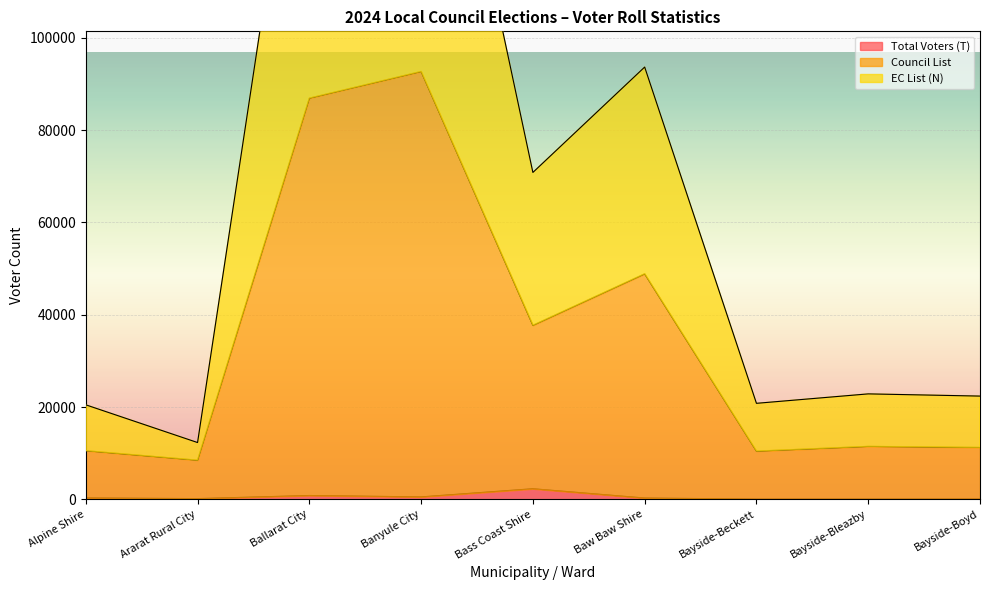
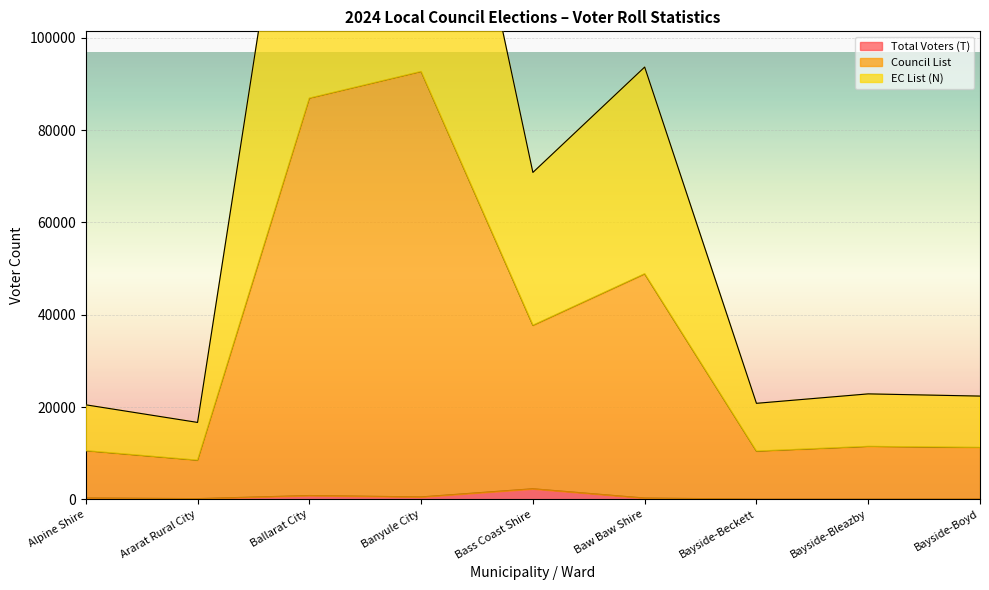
  {
    "Total Voters (T)": {
      "Alpine Shire": 0,
      "Ararat Rural City": 0,
      "Ballarat City": 1000,
      "Banyule City": 1000,
      "Bass Coast Shire": 2000,
      "Baw Baw Shire": 0,
      "Bayside-Beckett": 0,
      "Bayside-Bleazby": 0,
      "Bayside-Boyd": 0
    },
    "Council List": {
      "Alpine Shire": 10000,
      "Ararat Rural City": 8000,
      "Ballarat City": 86000,
      "Banyule City": 92000,
      "Bass Coast Shire": 35000,
      "Baw Baw Shire": 49000,
      "Bayside-Beckett": 10000,
      "Bayside-Bleazby": 11000,
      "Bayside-Boyd": 11000
    },
    "EC List (N)": {
      "Alpine Shire": 10000,
-     "Ararat Rural City": 4000,
+     "Ararat Rural City": 8000,
      "Bass Coast Shire": 33000,
      "Baw Baw Shire": 45000,
      "Bayside-Beckett": 10000,
      "Bayside-Bleazby": 11000,
      "Bayside-Boyd": 11000
    }
  }
